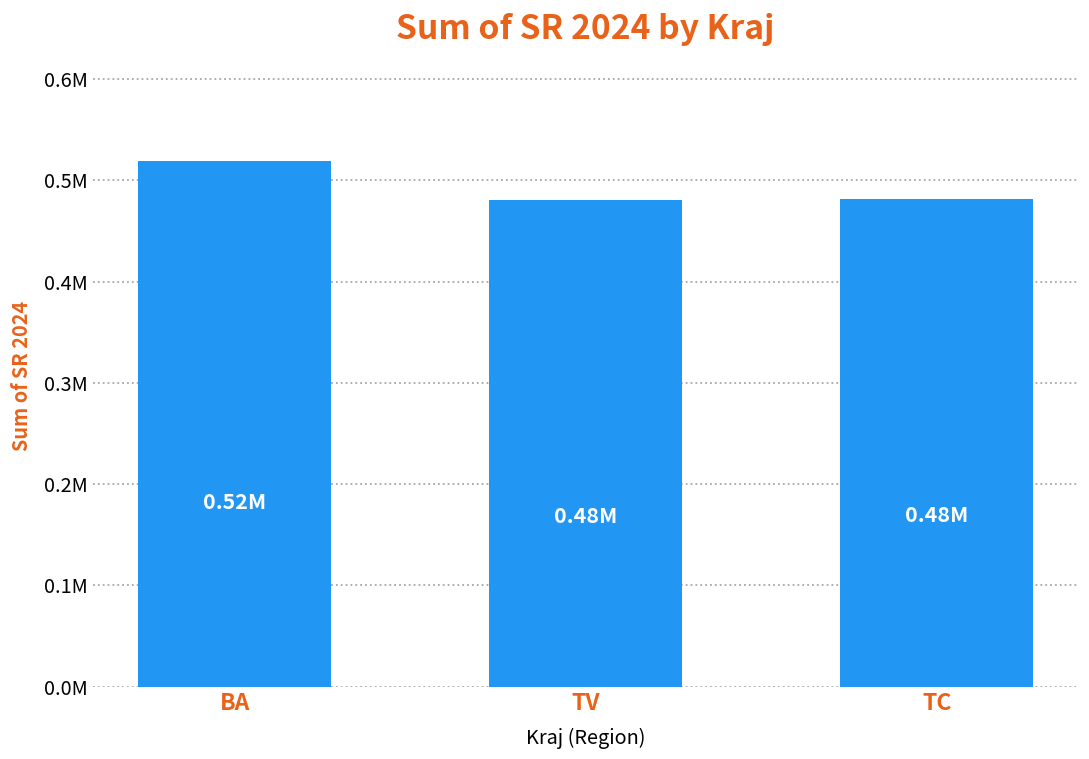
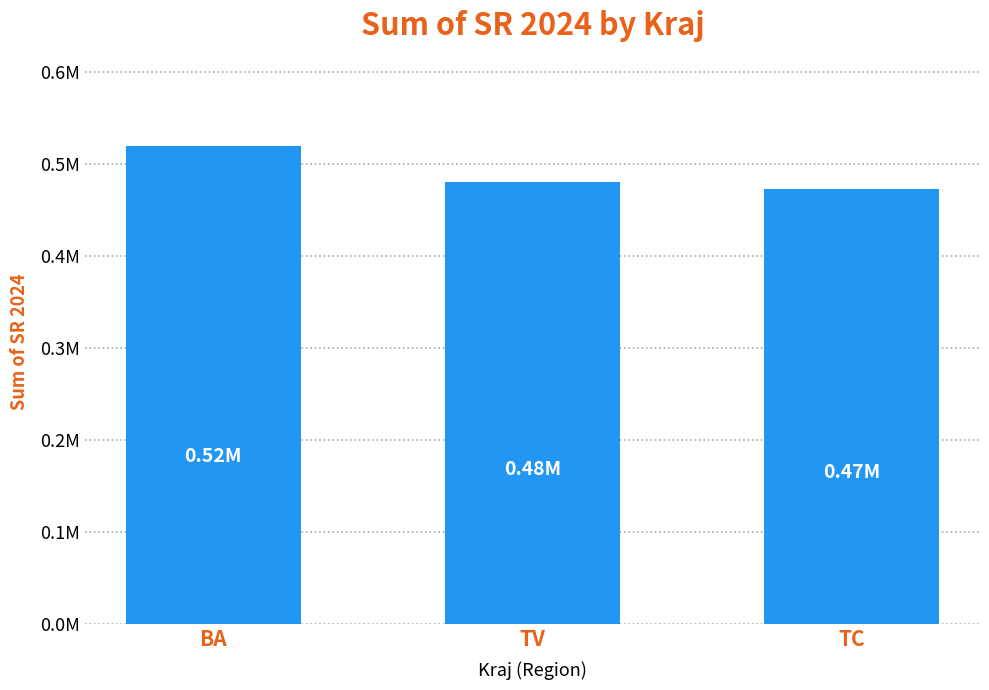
  {
    "BA": "0.52M",
    "TV": "0.48M",
-   "TC": "0.48M"
+   "TC": "0.47M"
  }
